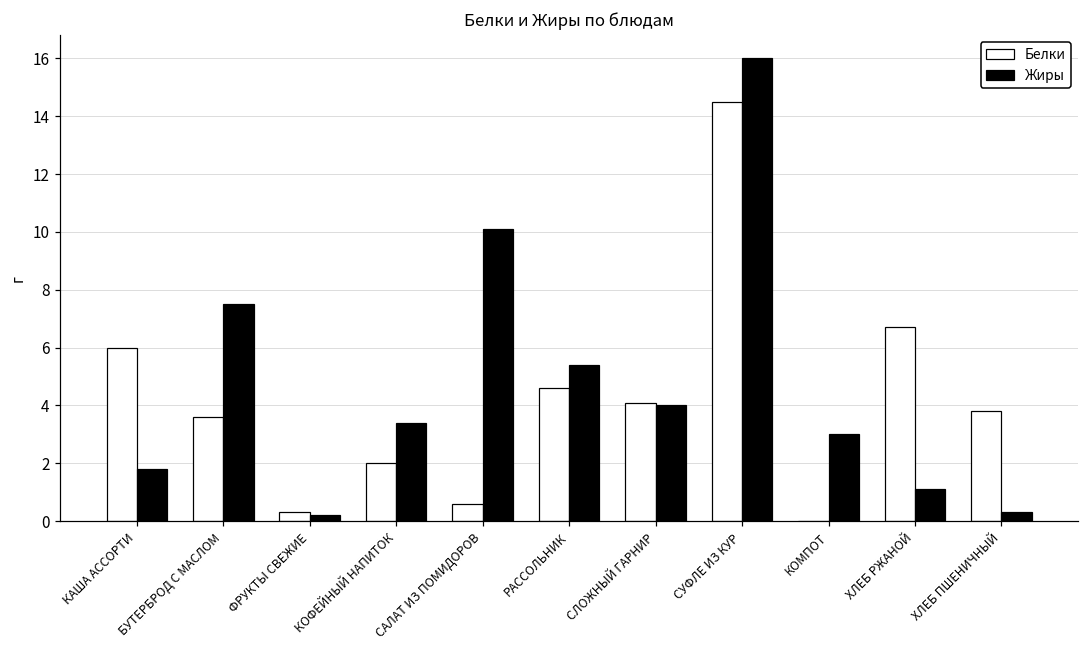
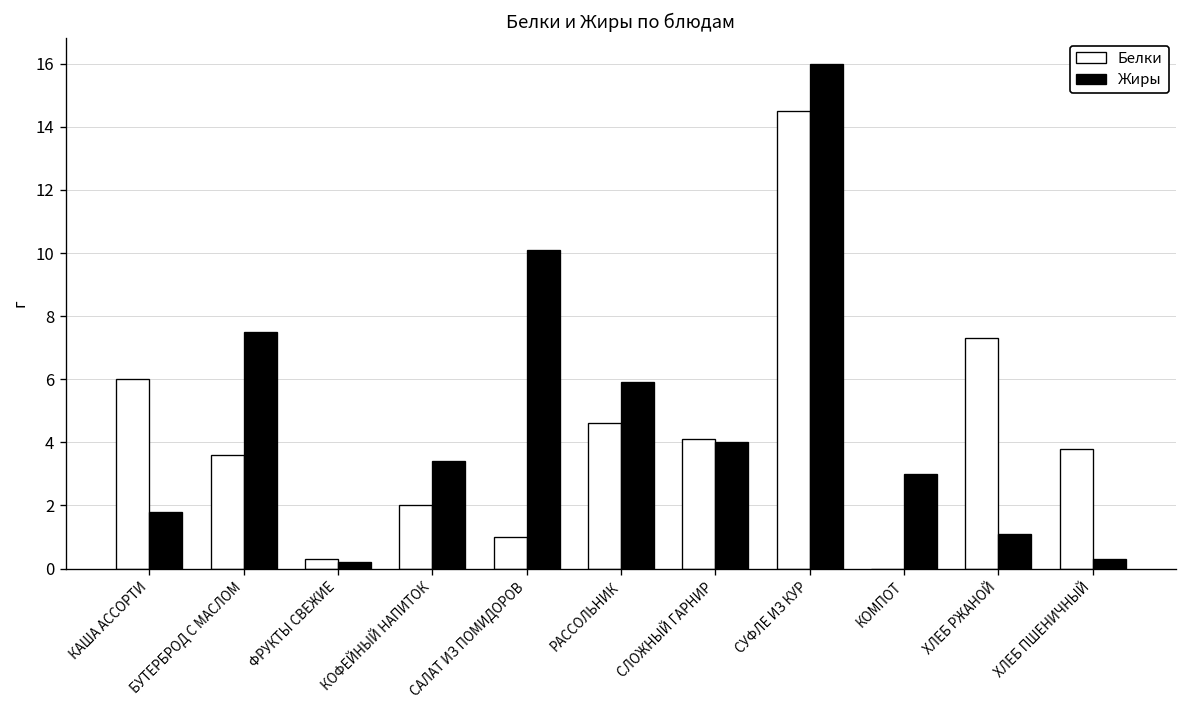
  {
    "Белки": {
      "КАША АССОРТИ": 6.0,
      "БУТЕРБРОД С МАСЛОМ": 3.6,
      "ФРУКТЫ СВЕЖИЕ": 0.3,
      "КОФЕЙНЫЙ НАПИТОК": 2.0,
-     "САЛАТ ИЗ ПОМИДОРОВ": 0.6,
+     "САЛАТ ИЗ ПОМИДОРОВ": 1.0,
      "РАССОЛЬНИК": 4.6,
      "СЛОЖНЫЙ ГАРНИР": 4.1,
      "СУФЛЕ ИЗ КУР": 14.5,
      "КОМПОТ": 0.0,
-     "ХЛЕБ РЖАНОЙ": 6.7,
+     "ХЛЕБ РЖАНОЙ": 7.3,
      "ХЛЕБ ПШЕНИЧНЫЙ": 3.8
    },
    "Жиры": {
      "КАША АССОРТИ": 1.8,
      "БУТЕРБРОД С МАСЛОМ": 7.5,
      "ФРУКТЫ СВЕЖИЕ": 0.2,
      "КОФЕЙНЫЙ НАПИТОК": 3.4,
      "САЛАТ ИЗ ПОМИДОРОВ": 10.1,
-     "РАССОЛЬНИК": 5.4,
+     "РАССОЛЬНИК": 5.9,
      "СЛОЖНЫЙ ГАРНИР": 4.0,
      "СУФЛЕ ИЗ КУР": 16.0,
      "КОМПОТ": 3.0,
      "ХЛЕБ РЖАНОЙ": 1.1,
      "ХЛЕБ ПШЕНИЧНЫЙ": 0.3
    }
  }
